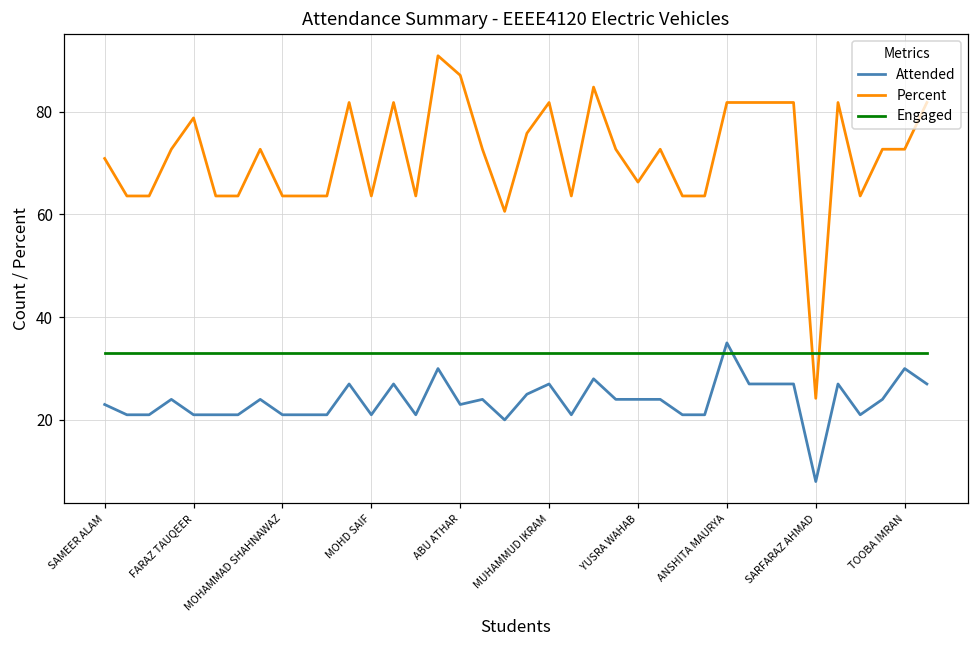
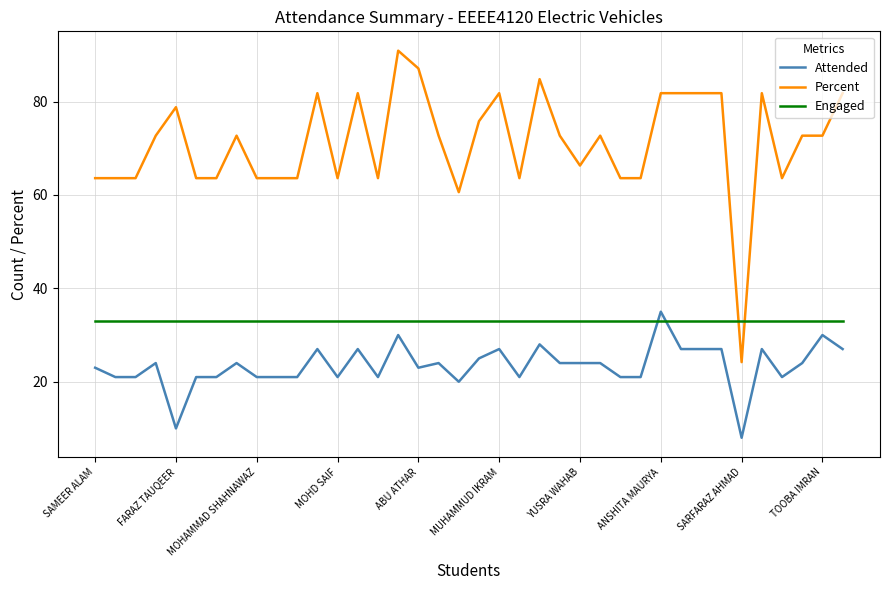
  {
    "Attended": {
      "SAMEER ALAM": 23,
-     "FARAZ TAUQEER": 21,
+     "FARAZ TAUQEER": 10,
      "MOHAMMAD SHAHNAWAZ": 21,
      "MOHD SAIF": 21,
      "ABU ATHAR": 23,
      "MUHAMMUD IKRAM": 27,
      "YUSRA WAHAB": 24,
      "ANSHITA MAURYA": 35,
      "SARFARAZ AHMAD": 8,
      "TOOBA IMRAN": 30
    },
    "Percent": {
-     "SAMEER ALAM": 71,
+     "SAMEER ALAM": 64,
      "FARAZ TAUQEER": 79,
      "MOHAMMAD SHAHNAWAZ": 64,
      "MOHD SAIF": 64,
      "ABU ATHAR": 87,
      "MUHAMMUD IKRAM": 82,
      "YUSRA WAHAB": 66,
      "ANSHITA MAURYA": 82,
      "SARFARAZ AHMAD": 24,
      "TOOBA IMRAN": 73
    },
    "Engaged": {
      "SAMEER ALAM": 33,
      "FARAZ TAUQEER": 33,
      "MOHAMMAD SHAHNAWAZ": 33,
      "MOHD SAIF": 33,
      "ABU ATHAR": 33,
      "MUHAMMUD IKRAM": 33,
      "YUSRA WAHAB": 33,
      "ANSHITA MAURYA": 33,
      "SARFARAZ AHMAD": 33,
      "TOOBA IMRAN": 33
    }
  }
